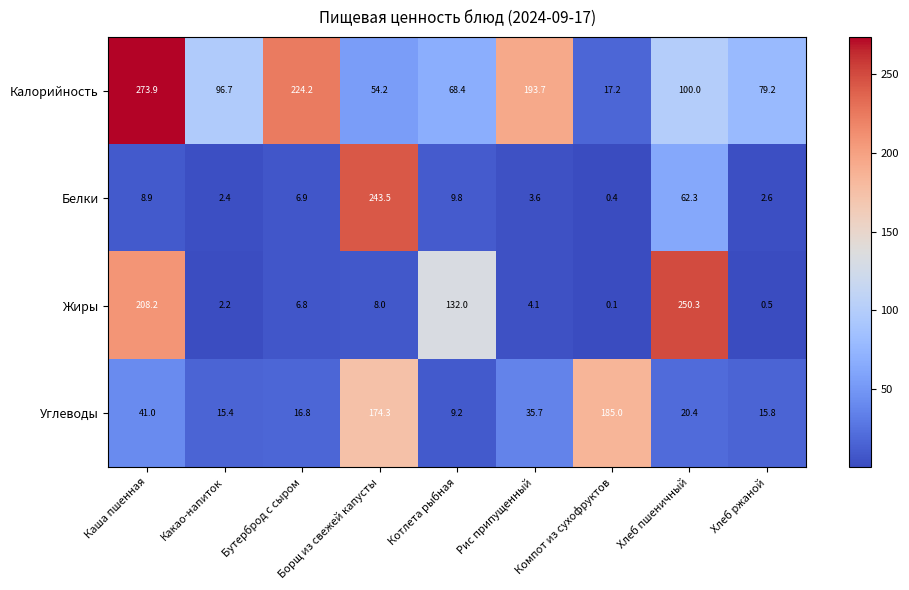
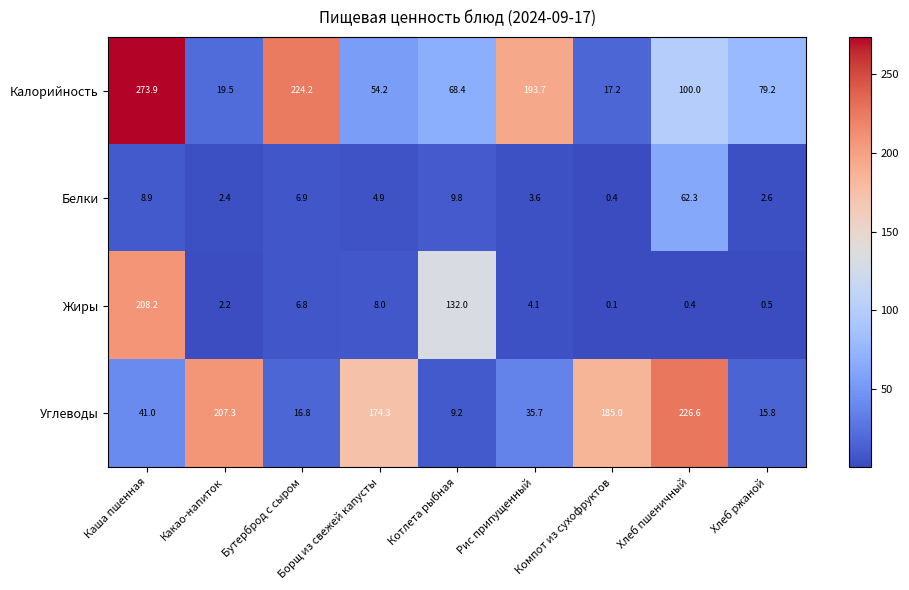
  {
    "Калорийность": {
      "Каша пшенная": 273.9,
-     "Какао-напиток": 96.7,
+     "Какао-напиток": 19.5,
      "Бутерброд с сыром": 224.2,
      "Борщ из свежей капусты": 54.2,
      "Котлета рыбная": 68.4,
      "Рис припущенный": 193.7,
      "Компот из сухофруктов": 17.2,
      "Хлеб пшеничный": 100.0,
      "Хлеб ржаной": 79.2
    },
    "Белки": {
      "Каша пшенная": 8.9,
      "Какао-напиток": 2.4,
      "Бутерброд с сыром": 6.9,
-     "Борщ из свежей капусты": 243.5,
+     "Борщ из свежей капусты": 4.9,
      "Котлета рыбная": 9.8,
      "Рис припущенный": 3.6,
      "Компот из сухофруктов": 0.4,
      "Хлеб пшеничный": 62.3,
      "Хлеб ржаной": 2.6
    },
    "Жиры": {
      "Каша пшенная": 208.2,
      "Какао-напиток": 2.2,
      "Бутерброд с сыром": 6.8,
      "Борщ из свежей капусты": 8.0,
      "Котлета рыбная": 132.0,
      "Рис припущенный": 4.1,
      "Компот из сухофруктов": 0.1,
-     "Хлеб пшеничный": 250.3,
+     "Хлеб пшеничный": 0.4,
      "Хлеб ржаной": 0.5
    },
    "Углеводы": {
      "Каша пшенная": 41.0,
-     "Какао-напиток": 15.4,
+     "Какао-напиток": 207.3,
      "Бутерброд с сыром": 16.8,
      "Борщ из свежей капусты": 174.3,
      "Котлета рыбная": 9.2,
      "Рис припущенный": 35.7,
      "Компот из сухофруктов": 185.0,
-     "Хлеб пшеничный": 20.4,
+     "Хлеб пшеничный": 226.6,
      "Хлеб ржаной": 15.8
    }
  }
